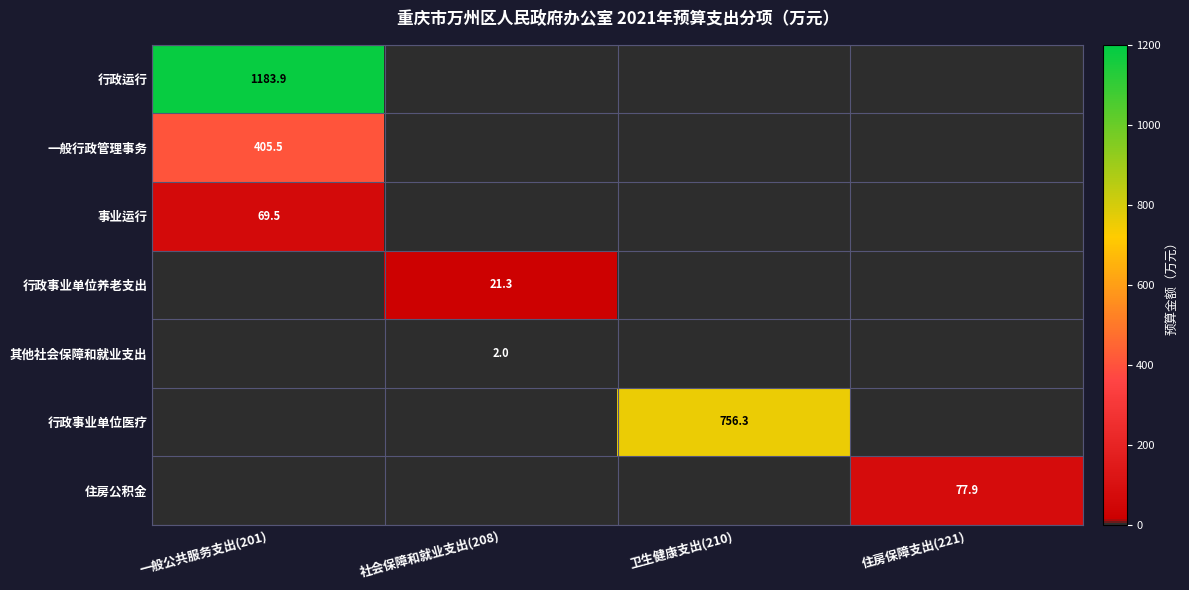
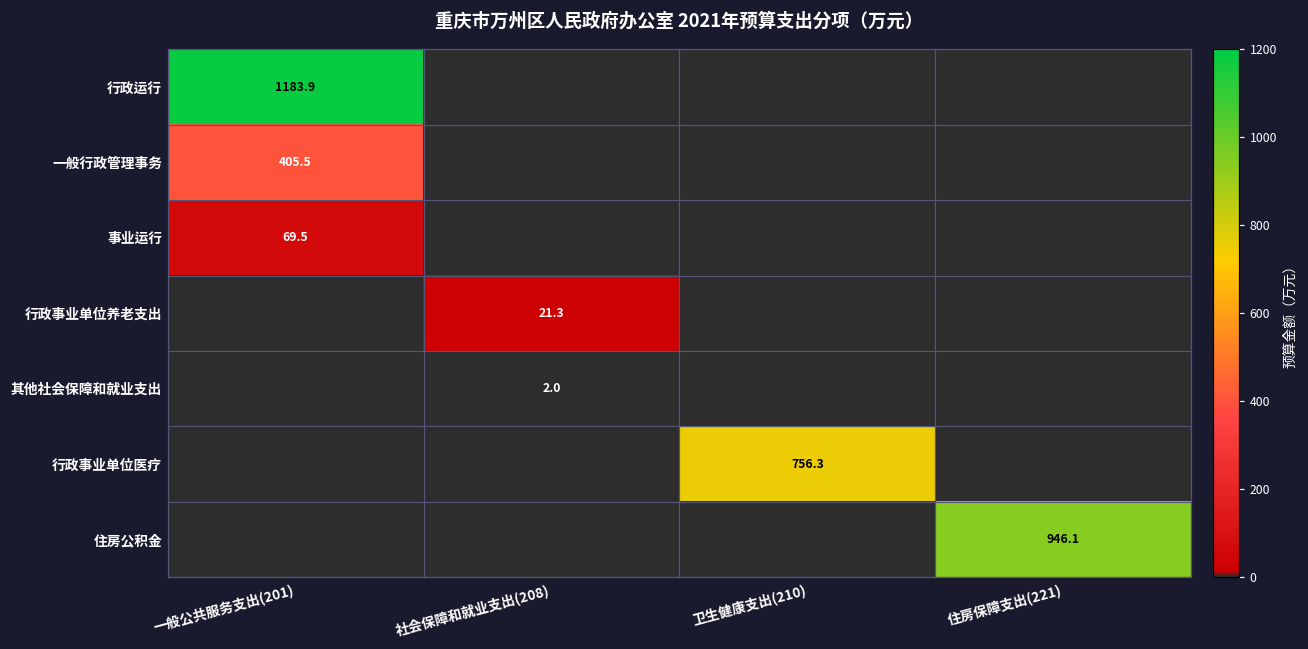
  {
    "行政运行": {
      "一般公共服务支出(201)": 1183.9
    },
    "一般行政管理事务": {
      "一般公共服务支出(201)": 405.5
    },
    "事业运行": {
      "一般公共服务支出(201)": 69.5
    },
    "行政事业单位养老支出": {
      "社会保障和就业支出(208)": 21.3
    },
    "其他社会保障和就业支出": {
      "社会保障和就业支出(208)": 2.0
    },
    "行政事业单位医疗": {
      "卫生健康支出(210)": 756.3
    },
    "住房公积金": {
-     "住房保障支出(221)": 77.9
+     "住房保障支出(221)": 946.1
    }
  }
